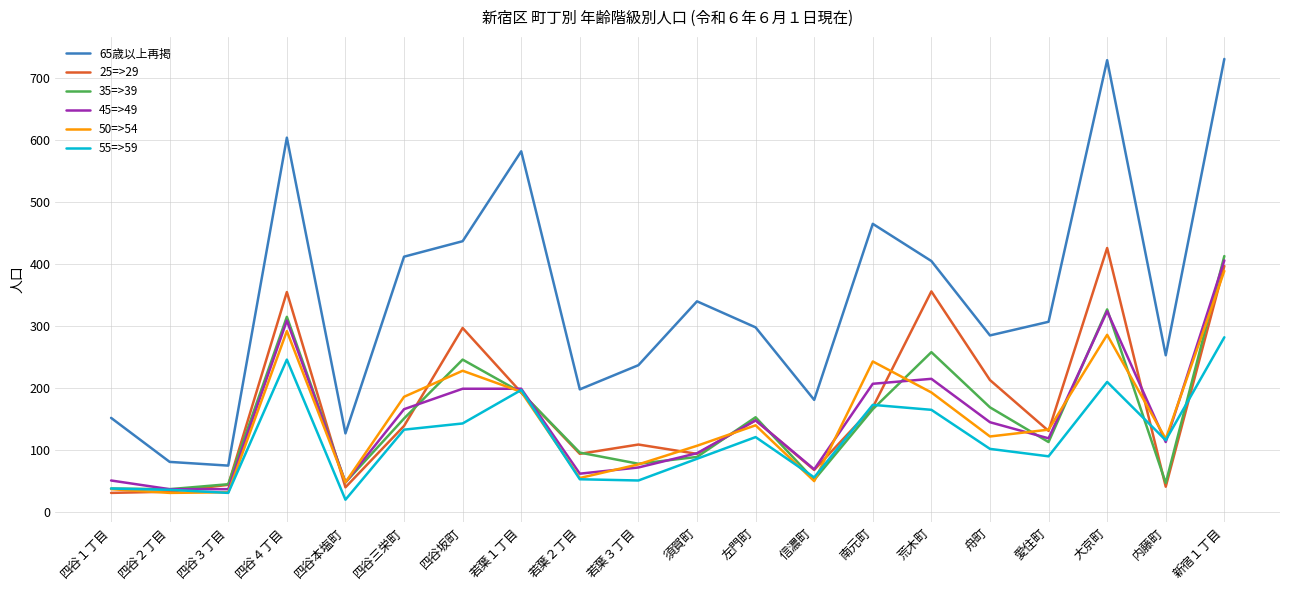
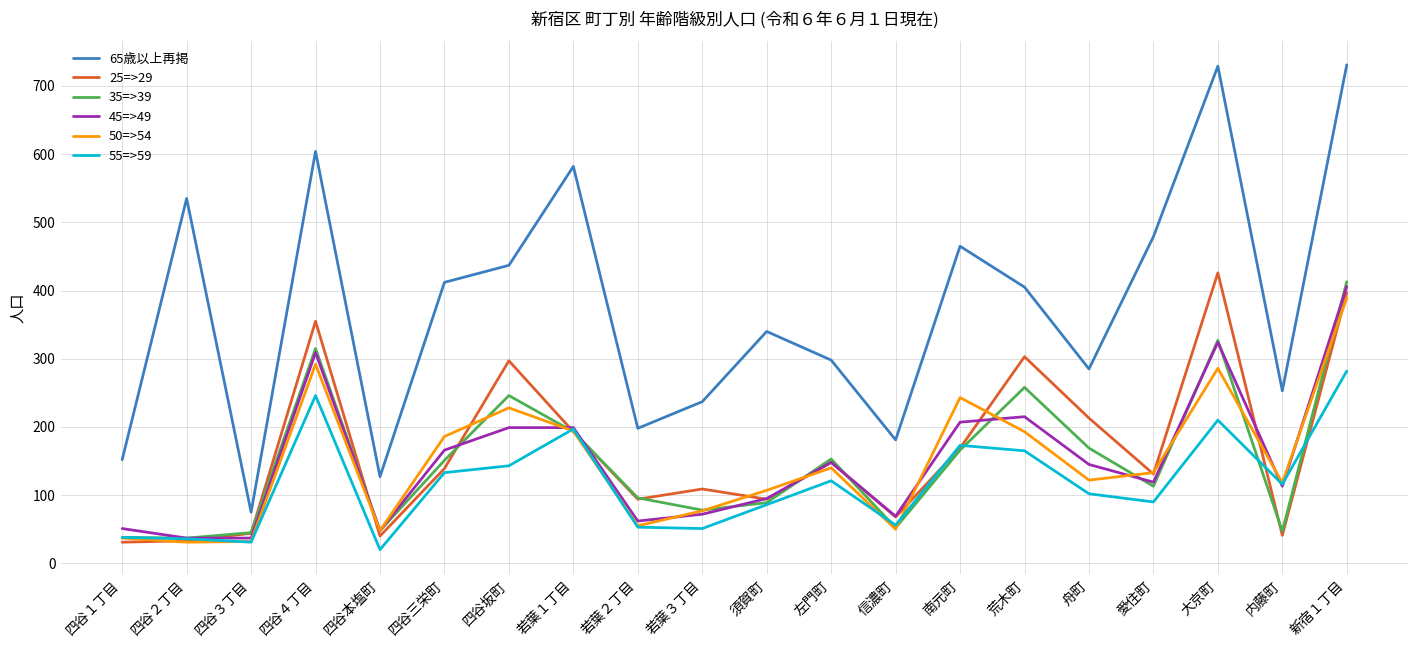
  {
    "65歳以上再掲": {
      "四谷１丁目": 150,
-     "四谷２丁目": 80,
+     "四谷２丁目": 540,
      "四谷３丁目": 80,
      "四谷４丁目": 600,
      "四谷本塩町": 130,
      "四谷三栄町": 410,
      "四谷坂町": 440,
      "若葉１丁目": 580,
      "若葉２丁目": 200,
      "若葉３丁目": 240,
      "須賀町": 340,
      "左門町": 300,
      "信濃町": 180,
      "南元町": 470,
      "荒木町": 410,
      "舟町": 290,
-     "愛住町": 310,
+     "愛住町": 480,
      "大京町": 730,
      "内藤町": 250,
      "新宿１丁目": 730
    },
    "25=>29": {
      "四谷１丁目": 30,
      "四谷４丁目": 360,
      "四谷本塩町": 40,
      "四谷三栄町": 140,
      "四谷坂町": 300,
      "若葉３丁目": 110,
-     "荒木町": 360,
+     "荒木町": 300,
      "舟町": 210,
      "大京町": 430,
      "内藤町": 40,
      "新宿１丁目": 400
    },
    "35=>39": {
      "四谷４丁目": 320,
      "四谷三栄町": 150,
      "四谷坂町": 250,
      "左門町": 150,
      "荒木町": 260,
      "舟町": 170,
      "愛住町": 110,
      "内藤町": 50,
      "新宿１丁目": 410
    },
    "45=>49": {
      "四谷１丁目": 50,
      "四谷３丁目": 40,
      "四谷４丁目": 310,
      "四谷三栄町": 170,
      "四谷坂町": 200,
      "若葉２丁目": 60,
      "若葉３丁目": 70,
      "南元町": 210,
      "荒木町": 220,
      "舟町": 150,
      "愛住町": 120,
      "新宿１丁目": 410
    },
    "50=>54": {
      "四谷４丁目": 290,
      "四谷三栄町": 190,
      "四谷坂町": 230,
      "須賀町": 110,
      "左門町": 140,
      "南元町": 240,
      "荒木町": 190,
      "舟町": 120,
      "大京町": 290,
      "新宿１丁目": 390
    },
    "55=>59": {
      "四谷４丁目": 250,
      "四谷本塩町": 20,
      "四谷三栄町": 130,
      "四谷坂町": 140,
      "若葉３丁目": 50,
      "左門町": 120,
      "荒木町": 170,
      "舟町": 100,
      "愛住町": 90,
      "大京町": 210,
      "新宿１丁目": 280
    }
  }
